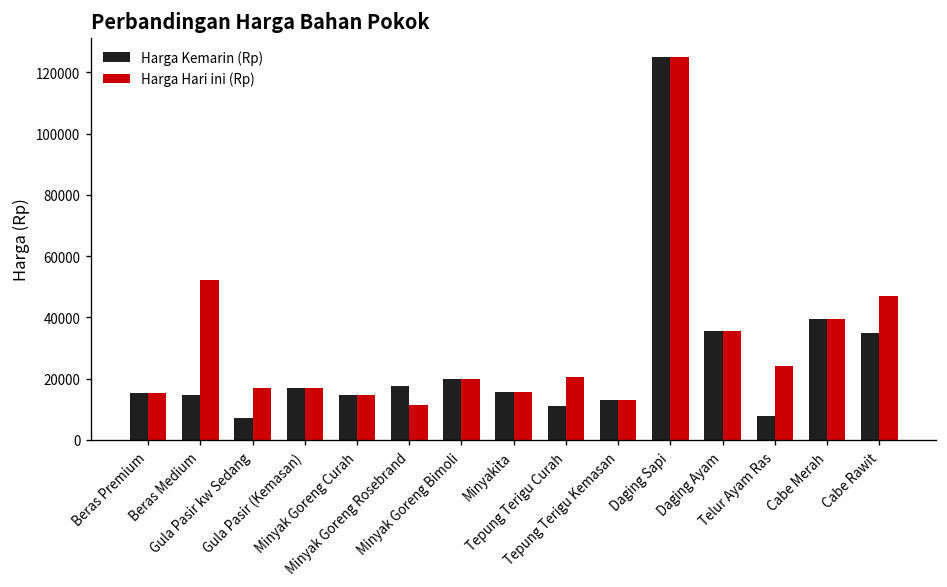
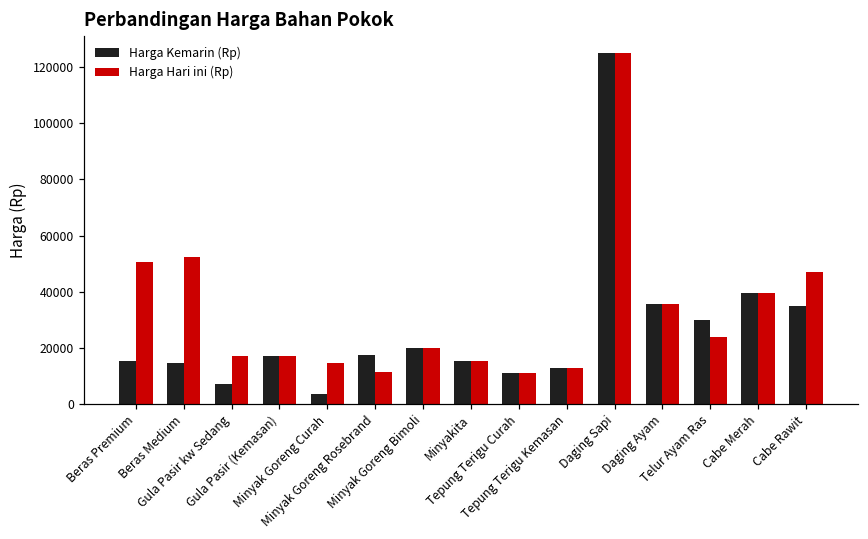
  {
    "Harga Kemarin (Rp)": {
      "Beras Premium": 15000,
      "Beras Medium": 15000,
      "Gula Pasir kw Sedang": 7000,
      "Gula Pasir (Kemasan)": 17000,
-     "Minyak Goreng Curah": 15000,
+     "Minyak Goreng Curah": 4000,
      "Minyak Goreng Rosebrand": 18000,
      "Minyak Goreng Bimoli": 20000,
      "Minyakita": 16000,
      "Tepung Terigu Curah": 11000,
      "Tepung Terigu Kemasan": 13000,
      "Daging Sapi": 125000,
      "Daging Ayam": 36000,
-     "Telur Ayam Ras": 8000,
+     "Telur Ayam Ras": 30000,
      "Cabe Merah": 40000,
      "Cabe Rawit": 35000
    },
    "Harga Hari ini (Rp)": {
-     "Beras Premium": 15000,
+     "Beras Premium": 51000,
      "Beras Medium": 52000,
      "Gula Pasir kw Sedang": 17000,
      "Gula Pasir (Kemasan)": 17000,
      "Minyak Goreng Curah": 15000,
      "Minyak Goreng Rosebrand": 11000,
      "Minyak Goreng Bimoli": 20000,
      "Minyakita": 16000,
-     "Tepung Terigu Curah": 20000,
+     "Tepung Terigu Curah": 11000,
      "Tepung Terigu Kemasan": 13000,
      "Daging Sapi": 125000,
      "Daging Ayam": 36000,
      "Telur Ayam Ras": 24000,
      "Cabe Merah": 40000,
      "Cabe Rawit": 47000
    }
  }
